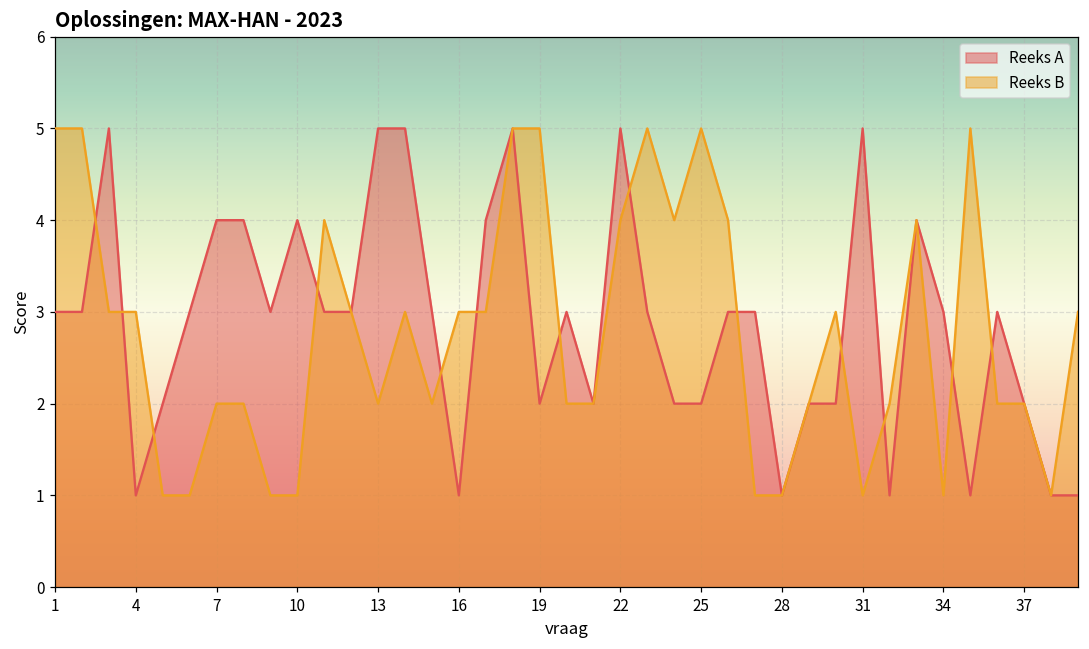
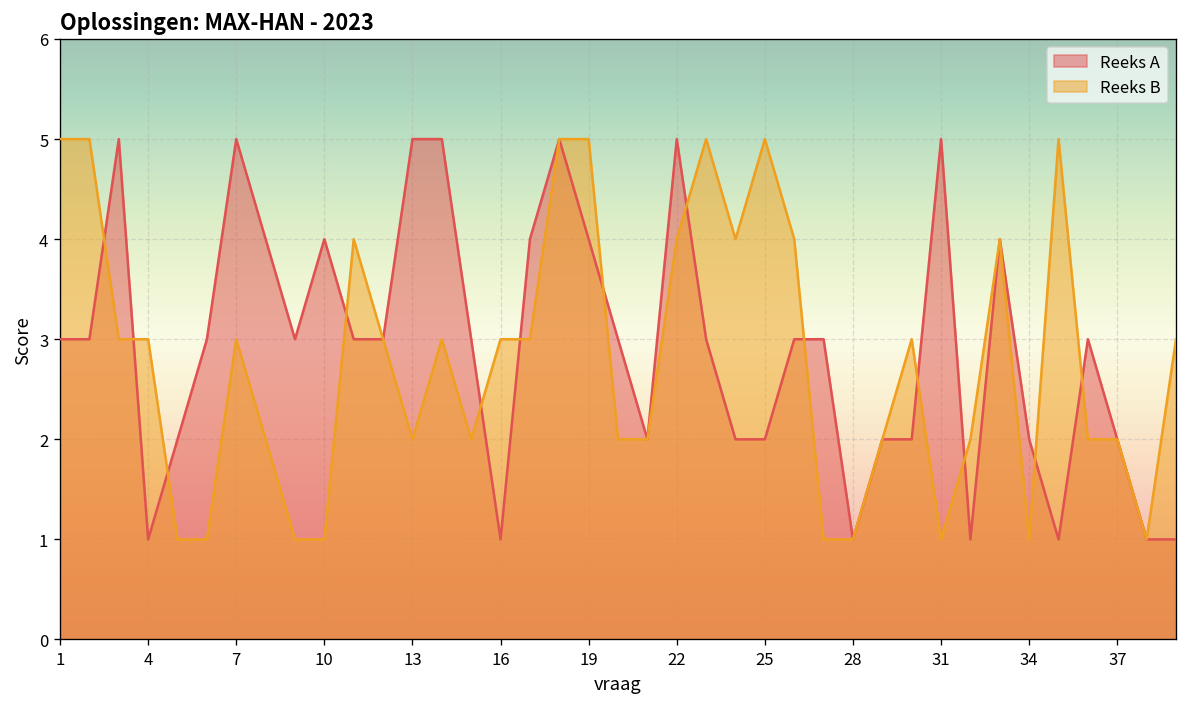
  {
    "Reeks A": {
      "1": 3,
      "4": 1,
-     "7": 4,
+     "7": 5,
      "10": 4,
      "13": 5,
      "16": 1,
-     "19": 2,
+     "19": 4,
      "22": 5,
      "25": 2,
      "31": 5,
-     "34": 3
+     "34": 2
    },
    "Reeks B": {
      "1": 5,
      "4": 3,
-     "7": 2,
+     "7": 3,
      "10": 1,
      "13": 2,
      "16": 3,
      "19": 5,
      "22": 4,
      "25": 5,
      "31": 1,
      "34": 1
    }
  }
